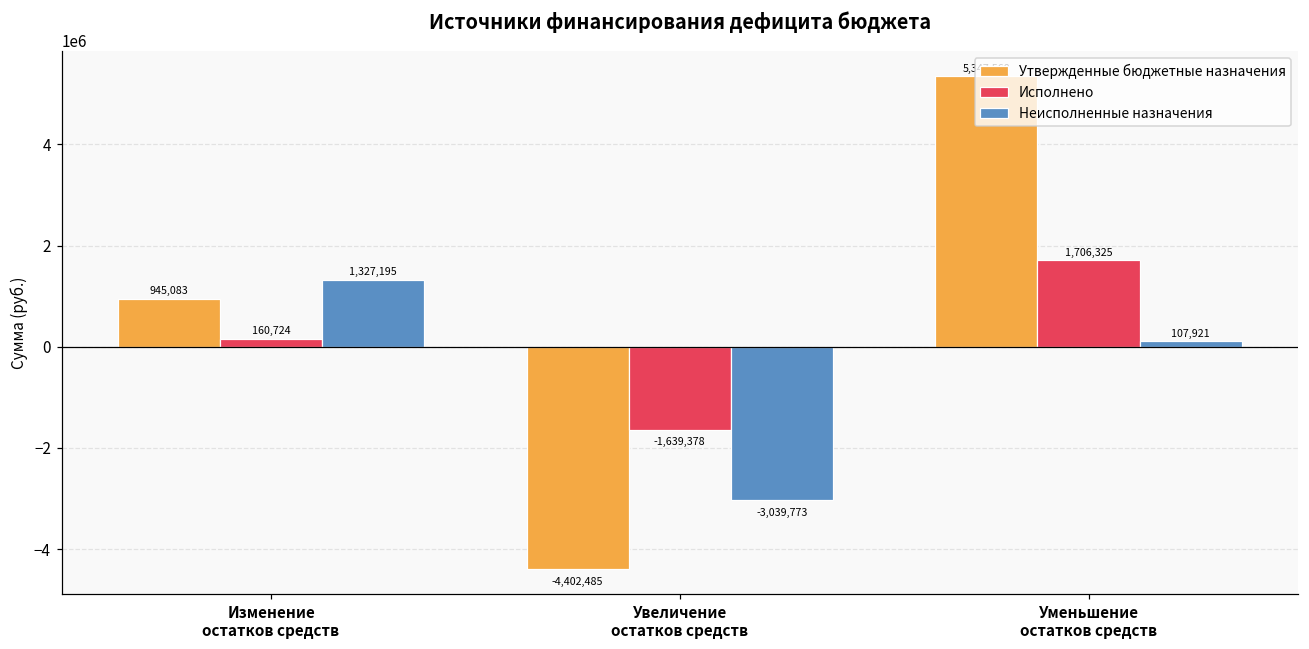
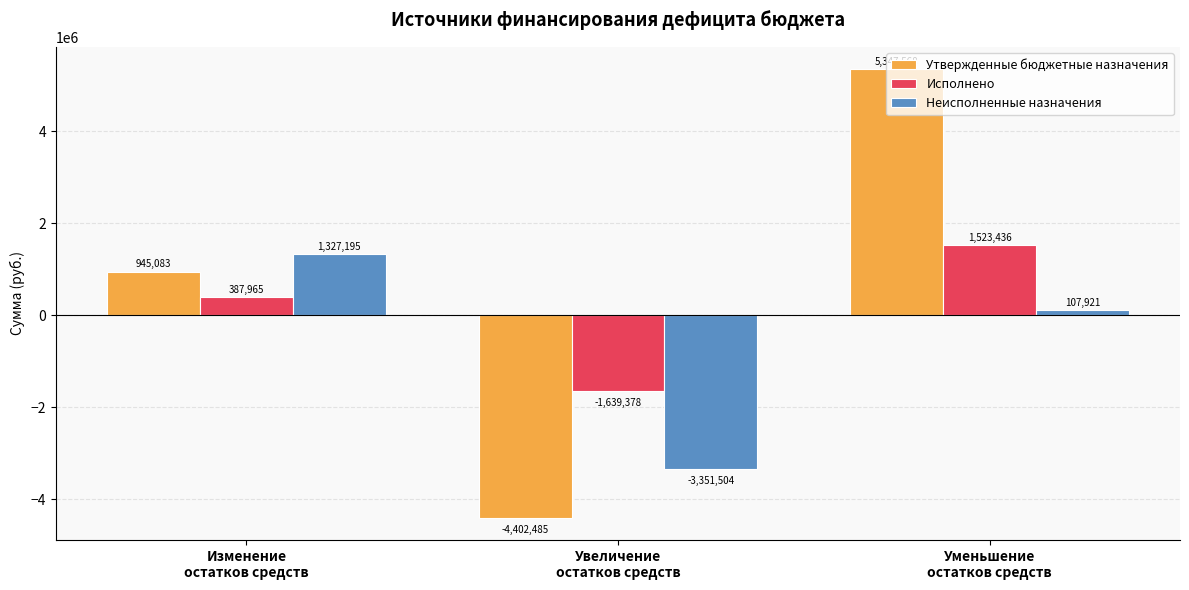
  {
    "Утвержденные бюджетные назначения": {
      "Изменение остатков средств": "945,083",
      "Увеличение остатков средств": "-4,402,485"
    },
    "Исполнено": {
-     "Изменение остатков средств": "160,724",
+     "Изменение остатков средств": "387,965",
      "Увеличение остатков средств": "-1,639,378",
-     "Уменьшение остатков средств": "1,706,325"
+     "Уменьшение остатков средств": "1,523,436"
    },
    "Неисполненные назначения": {
      "Изменение остатков средств": "1,327,195",
-     "Увеличение остатков средств": "-3,039,773",
+     "Увеличение остатков средств": "-3,351,504",
      "Уменьшение остатков средств": "107,921"
    }
  }
